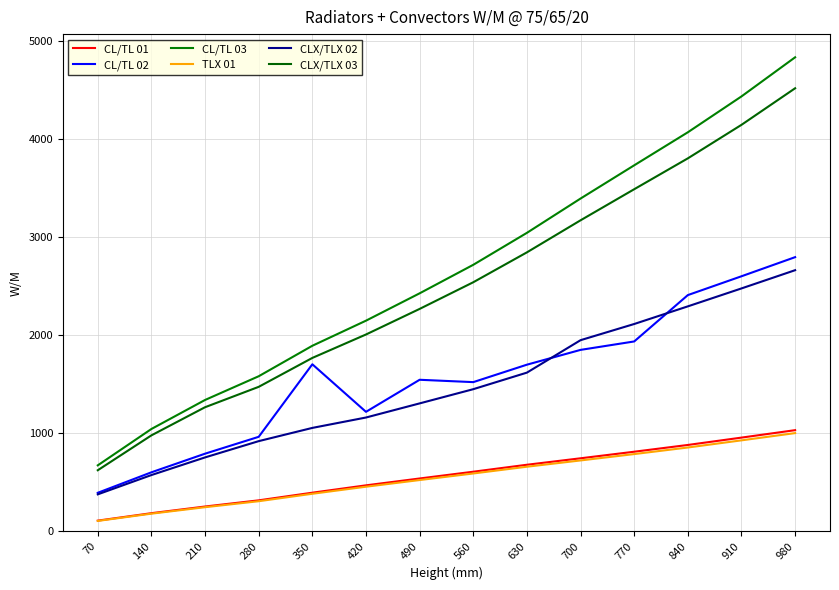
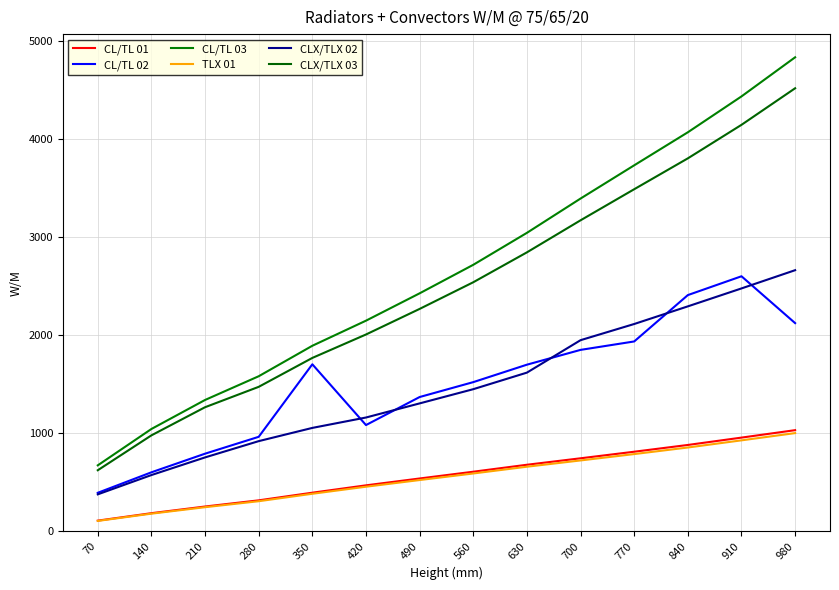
  {
    "CL/TL 01": {
      "910": 1000,
      "980": 1000
    },
    "CL/TL 02": {
      "140": 600,
      "210": 800,
      "280": 1000,
      "350": 1700,
-     "420": 1200,
-     "490": 1500,
+     "420": 1100,
+     "490": 1400,
      "560": 1500,
      "630": 1700,
      "700": 1900,
      "770": 1900,
      "840": 2400,
      "910": 2600,
-     "980": 2800
+     "980": 2100
    },
    "TLX 01": {
      "910": 900,
      "980": 1000
    },
    "CLX/TLX 02": {
      "140": 600,
      "210": 800,
      "280": 900,
      "350": 1100,
      "420": 1200,
      "490": 1300,
      "560": 1400,
      "630": 1600,
      "700": 1900,
      "770": 2100,
      "840": 2300,
      "910": 2500,
      "980": 2700
    }
  }
